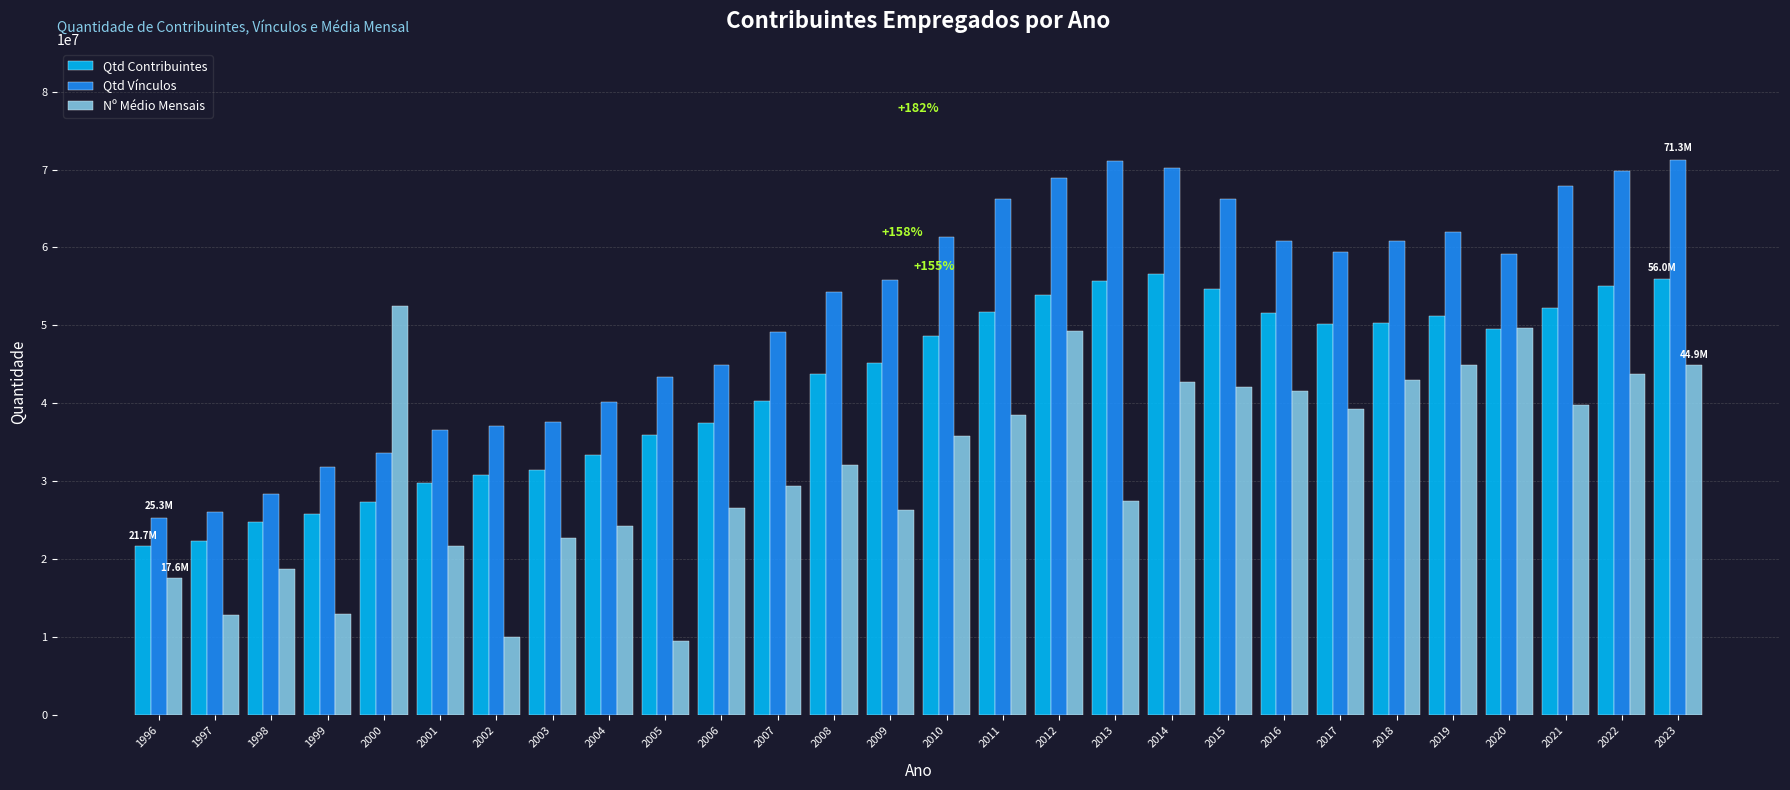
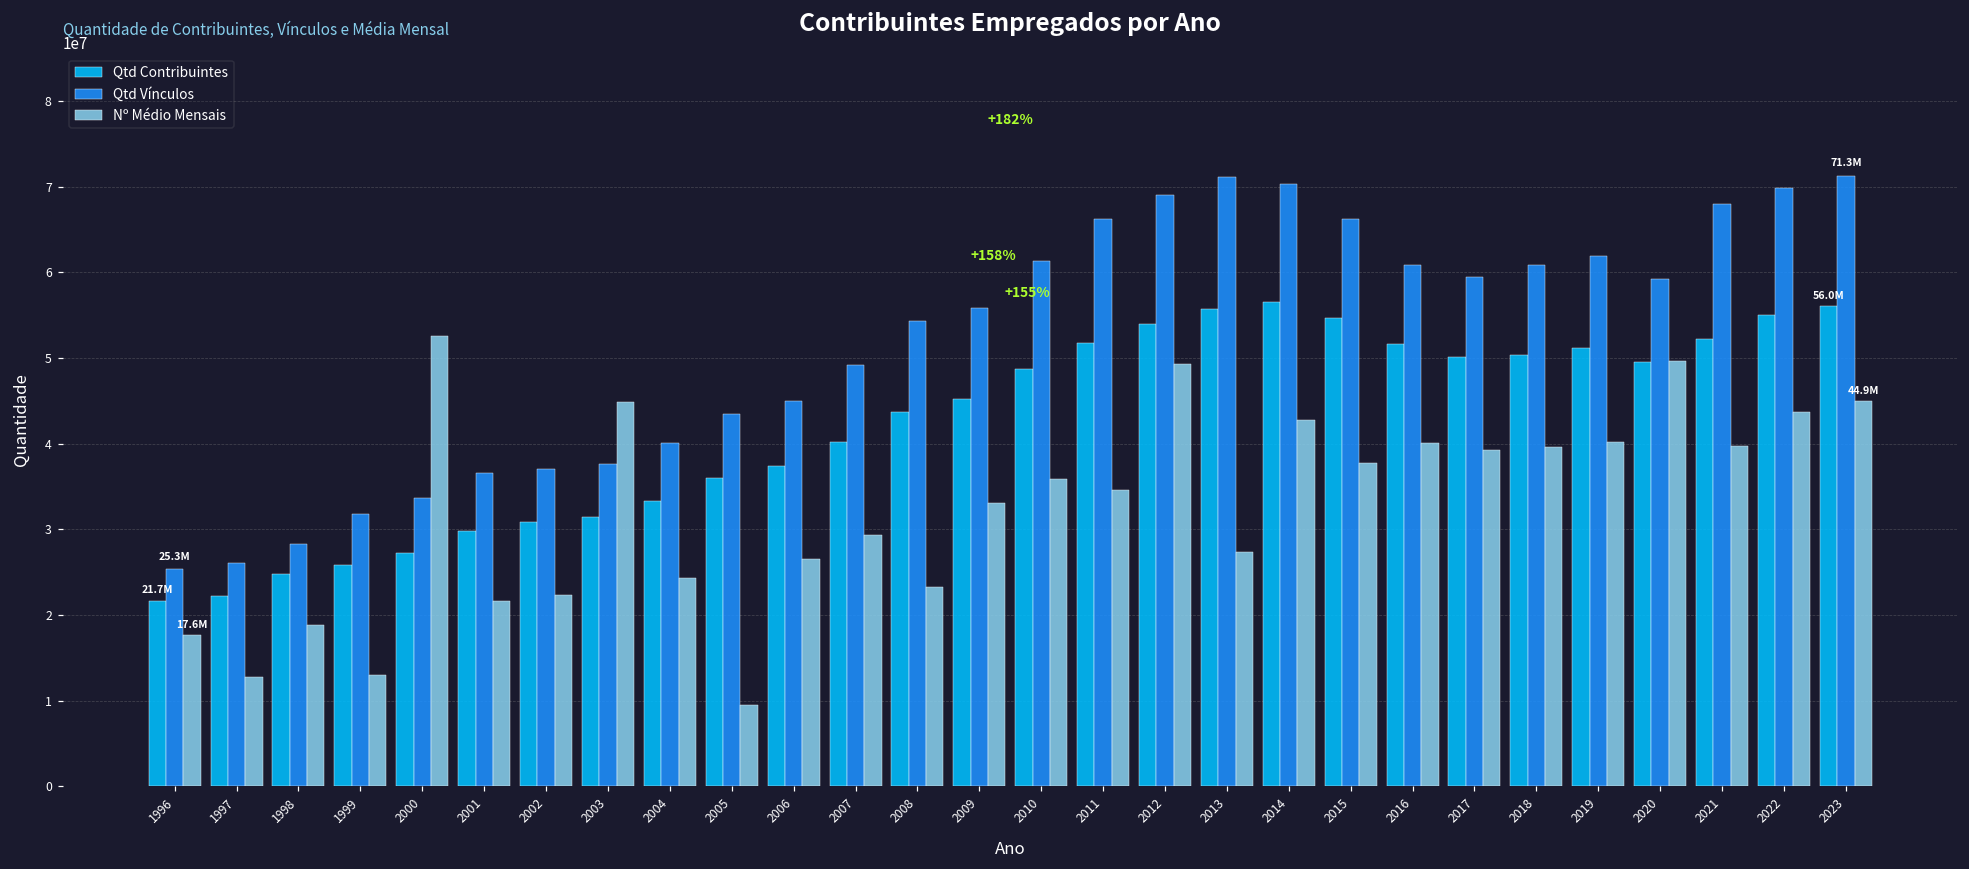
  {
    "Nº Médio Mensais": {
      "1997": 13000000,
      "1998": 19000000,
      "1999": 13000000,
      "2000": 53000000,
      "2001": 22000000,
-     "2002": 10000000,
-     "2003": 23000000,
+     "2002": 22000000,
+     "2003": 45000000,
      "2004": 24000000,
      "2005": 9000000,
      "2006": 27000000,
      "2007": 29000000,
-     "2008": 32000000,
-     "2009": 26000000,
+     "2008": 23000000,
+     "2009": 33000000,
      "2010": 36000000,
-     "2011": 38000000,
+     "2011": 35000000,
      "2012": 49000000,
      "2013": 27000000,
      "2014": 43000000,
-     "2015": 42000000,
-     "2016": 42000000,
+     "2015": 38000000,
+     "2016": 40000000,
      "2017": 39000000,
-     "2018": 43000000,
-     "2019": 45000000,
+     "2018": 40000000,
+     "2019": 40000000,
      "2020": 50000000,
      "2021": 40000000,
      "2022": 44000000
    }
  }
